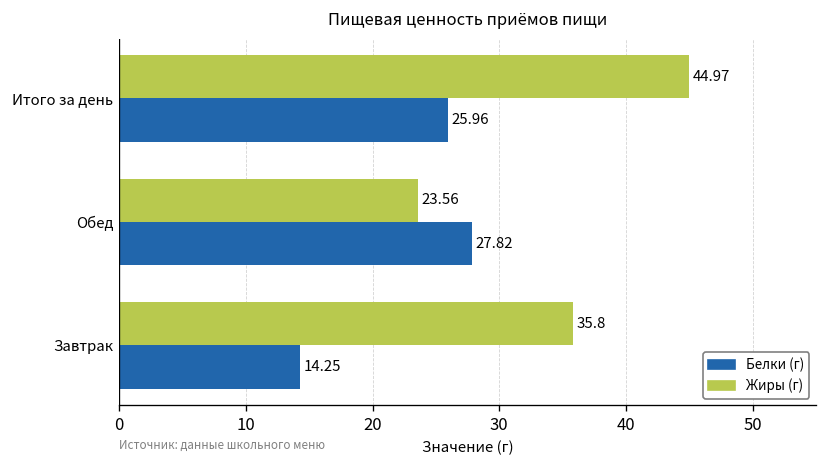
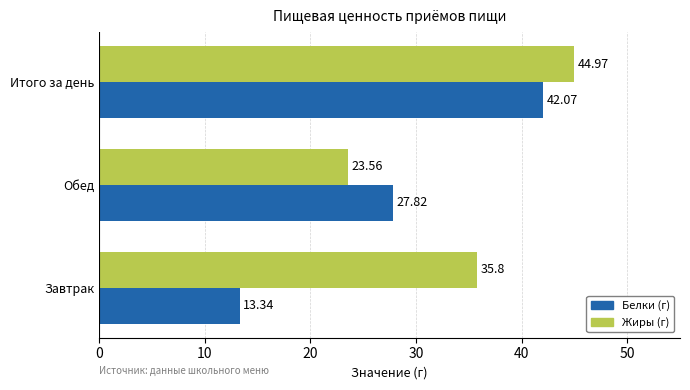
  {
    "Белки (г)": {
-     "Итого за день": 25.96,
+     "Итого за день": 42.07,
      "Обед": 27.82,
-     "Завтрак": 14.25
+     "Завтрак": 13.34
    },
    "Жиры (г)": {
      "Итого за день": 44.97,
      "Обед": 23.56,
      "Завтрак": 35.8
    }
  }
